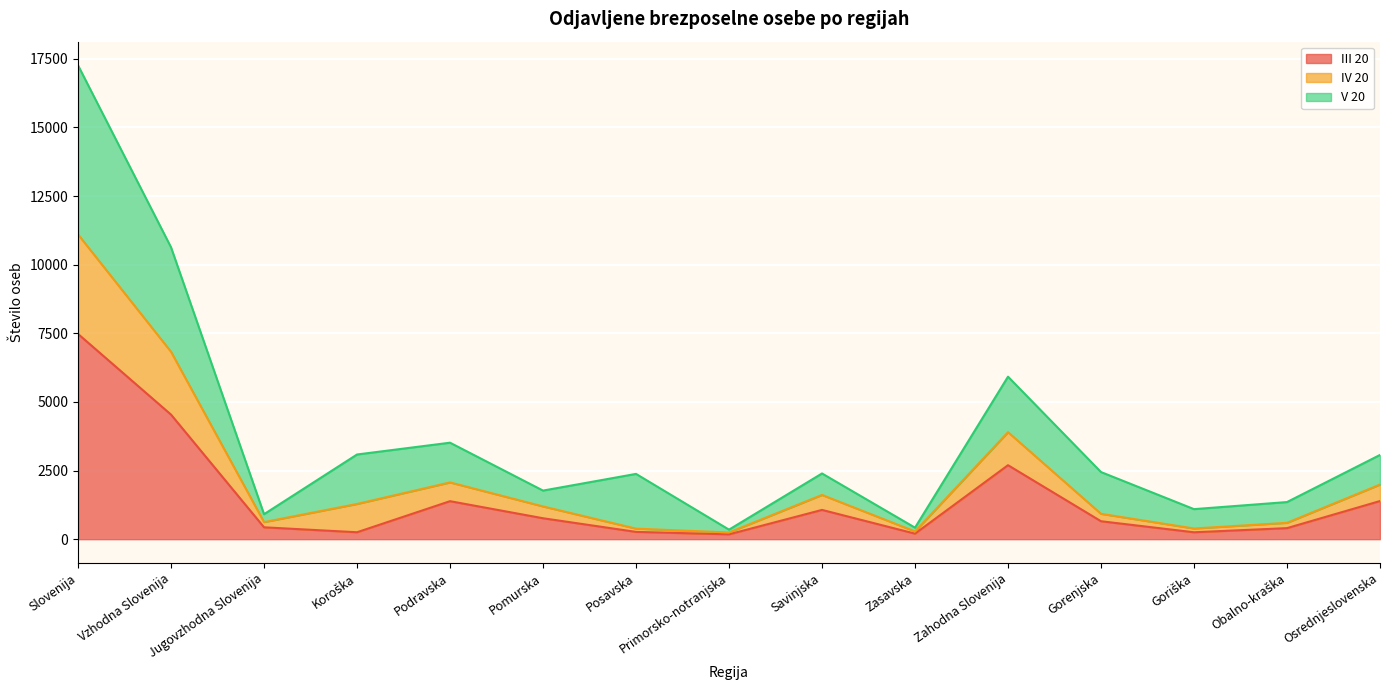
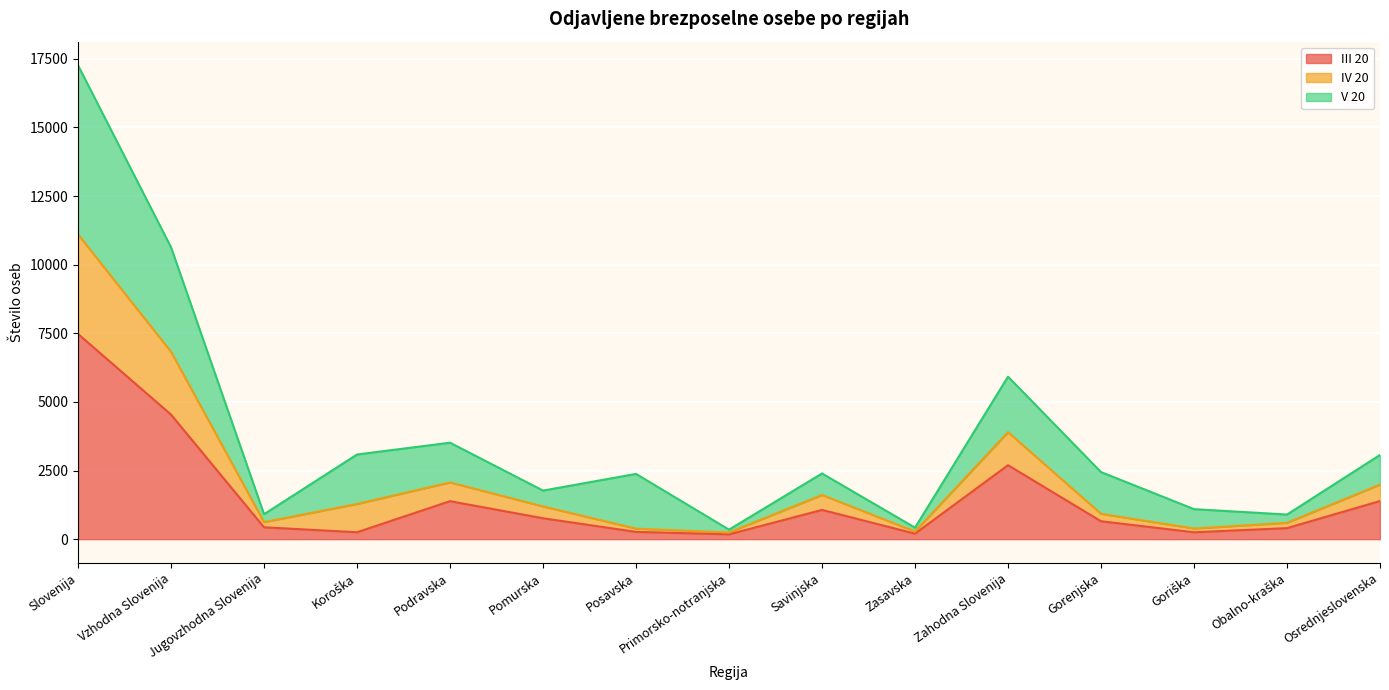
  {
    "III 20": {
      "Slovenija": 7500,
      "Vzhodna Slovenija": 4500,
      "Jugovzhodna Slovenija": 400,
      "Koroška": 300,
      "Podravska": 1400,
      "Pomurska": 800,
      "Posavska": 300,
      "Savinjska": 1100,
      "Zahodna Slovenija": 2700,
      "Gorenjska": 700,
      "Goriška": 300,
      "Obalno-kraška": 400,
      "Osrednjeslovenska": 1400
    },
    "IV 20": {
      "Slovenija": 3600,
      "Vzhodna Slovenija": 2300,
      "Jugovzhodna Slovenija": 200,
      "Koroška": 1000,
      "Podravska": 700,
      "Pomurska": 400,
      "Posavska": 100,
      "Savinjska": 500,
      "Zahodna Slovenija": 1200,
      "Gorenjska": 300,
      "Goriška": 100,
      "Obalno-kraška": 200,
      "Osrednjeslovenska": 600
    },
    "V 20": {
      "Slovenija": 6200,
      "Vzhodna Slovenija": 3800,
      "Jugovzhodna Slovenija": 300,
      "Koroška": 1800,
      "Podravska": 1400,
      "Pomurska": 600,
      "Posavska": 2000,
      "Primorsko-notranjska": 100,
      "Savinjska": 800,
      "Zasavska": 100,
      "Zahodna Slovenija": 2000,
      "Gorenjska": 1500,
      "Goriška": 700,
-     "Obalno-kraška": 800,
+     "Obalno-kraška": 300,
      "Osrednjeslovenska": 1100
    }
  }
